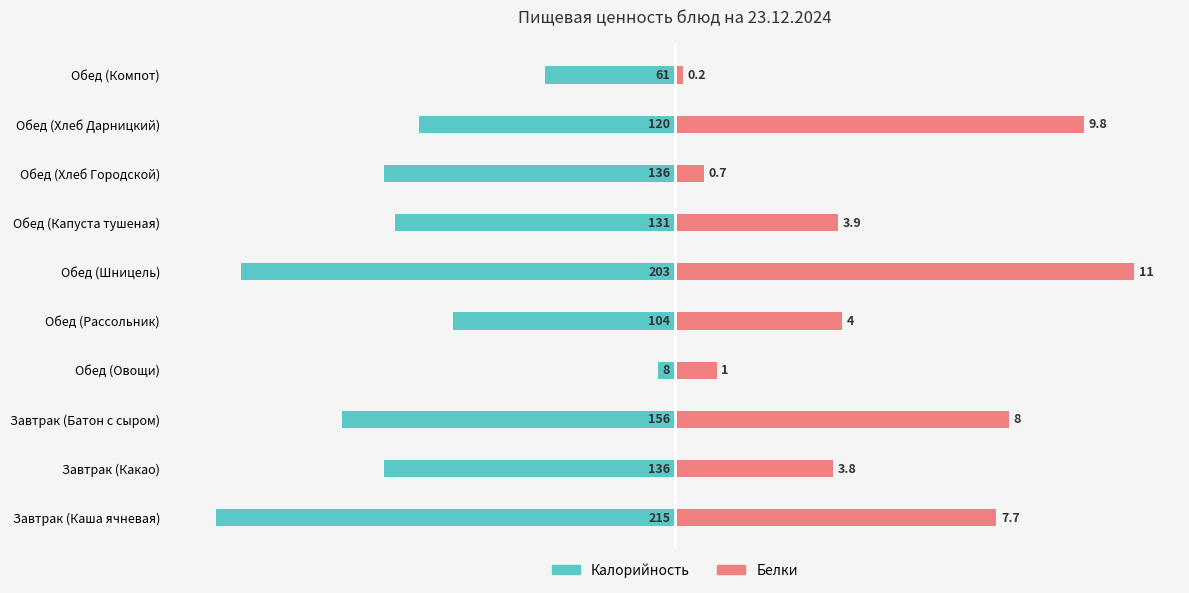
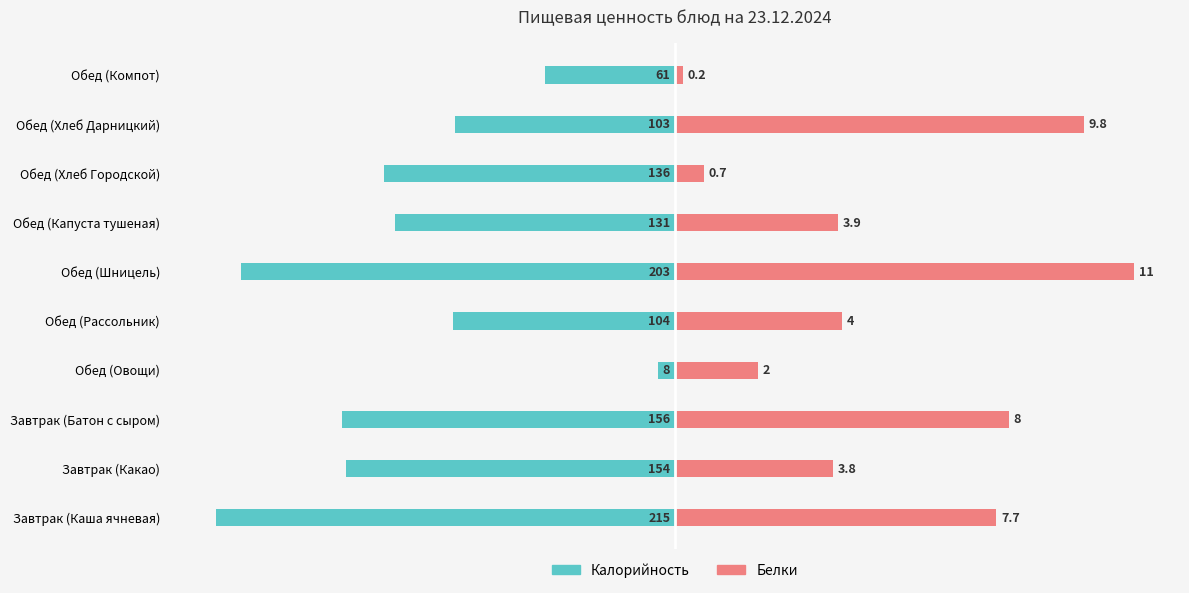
  {
    "Калорийность": {
-     "Обед (Хлеб Дарницкий)": 120,
-     "Завтрак (Какао)": 136
+     "Обед (Хлеб Дарницкий)": 103,
+     "Завтрак (Какао)": 154
    },
    "Белки": {
-     "Обед (Овощи)": 1
+     "Обед (Овощи)": 2
    }
  }
